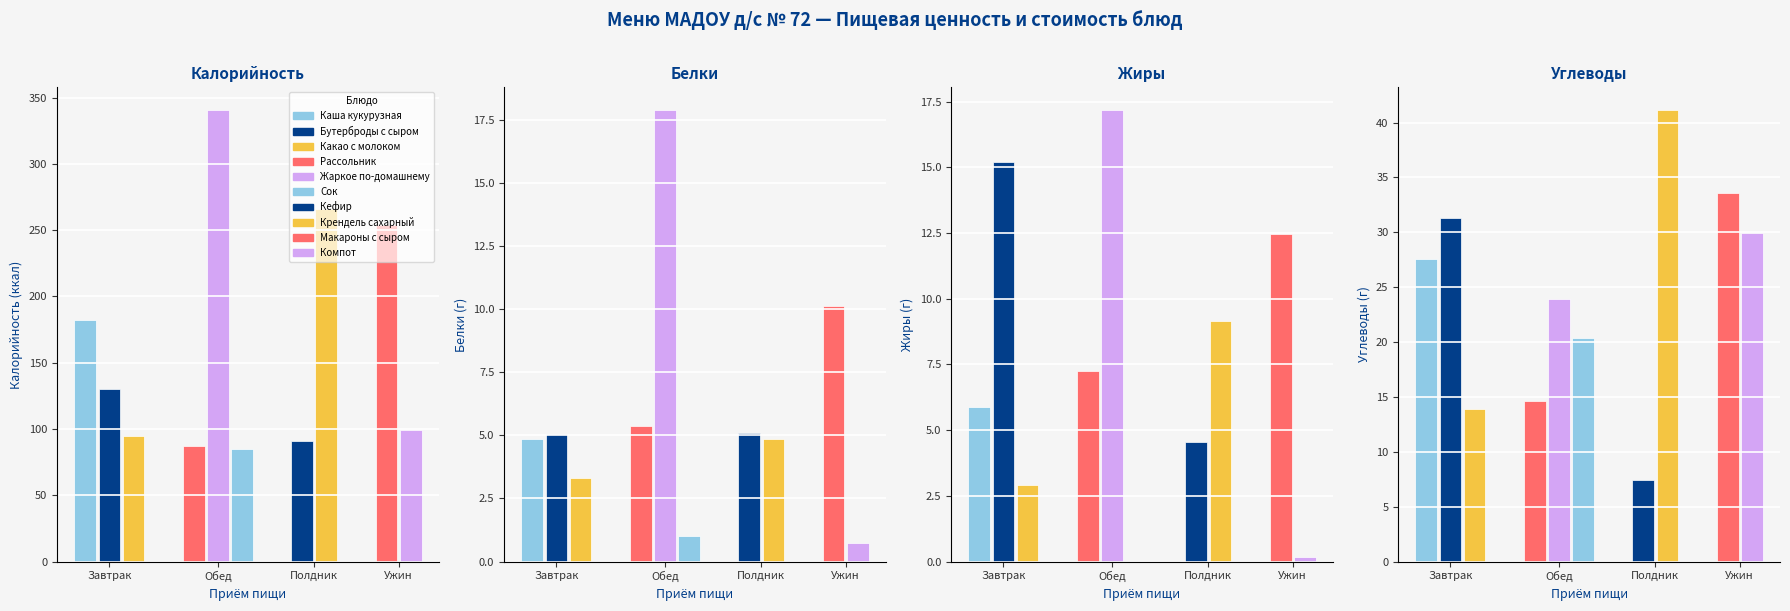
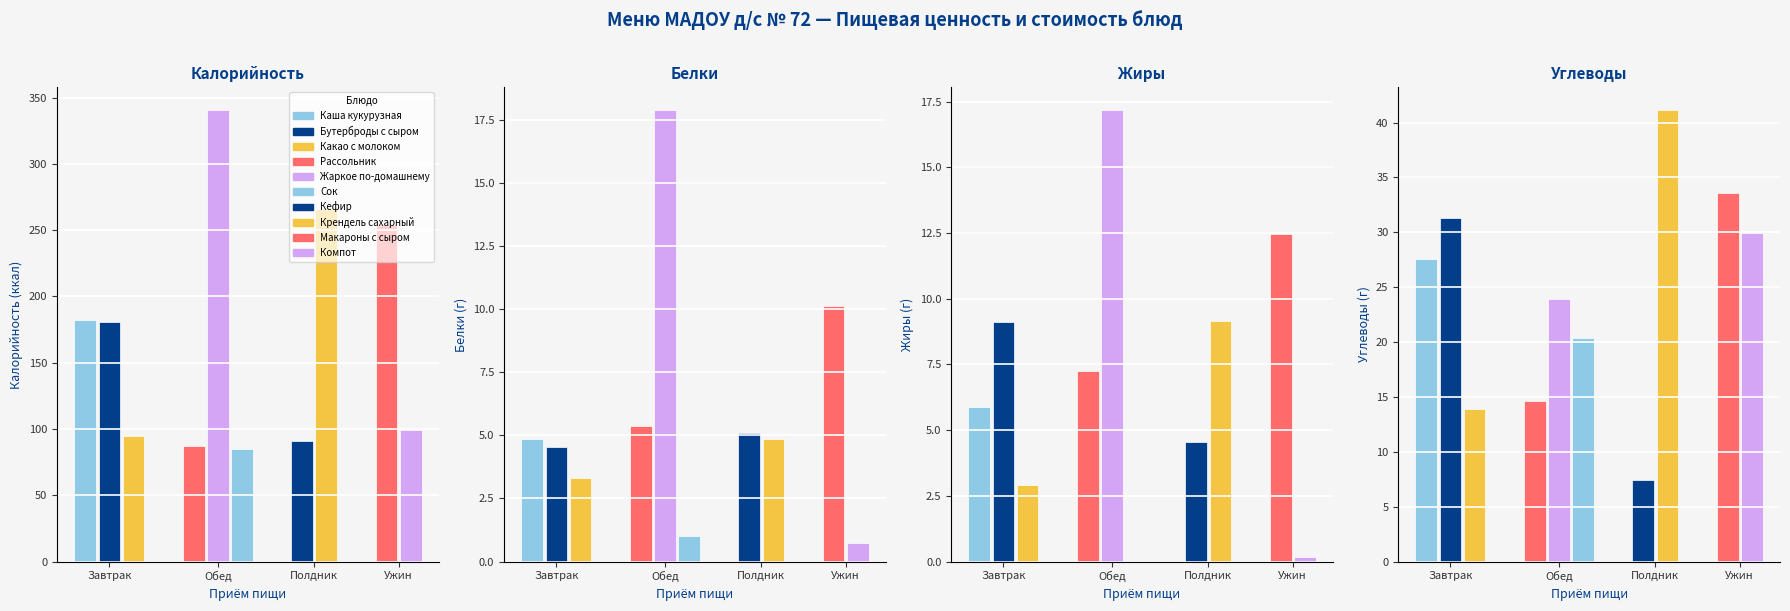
  {
    "Калорийность": {
-     "Завтрак": 130,
+     "Завтрак": 181,
      "Обед": 341
    },
    "Белки": {
-     "Завтрак": 5.0,
+     "Завтрак": 4.6,
      "Обед": 17.9
    },
    "Жиры": {
-     "Завтрак": 15.2,
+     "Завтрак": 9.1,
      "Обед": 17.2
    },
    "Углеводы": {
      "Завтрак": 31.3,
      "Обед": 23.9
    }
  }
